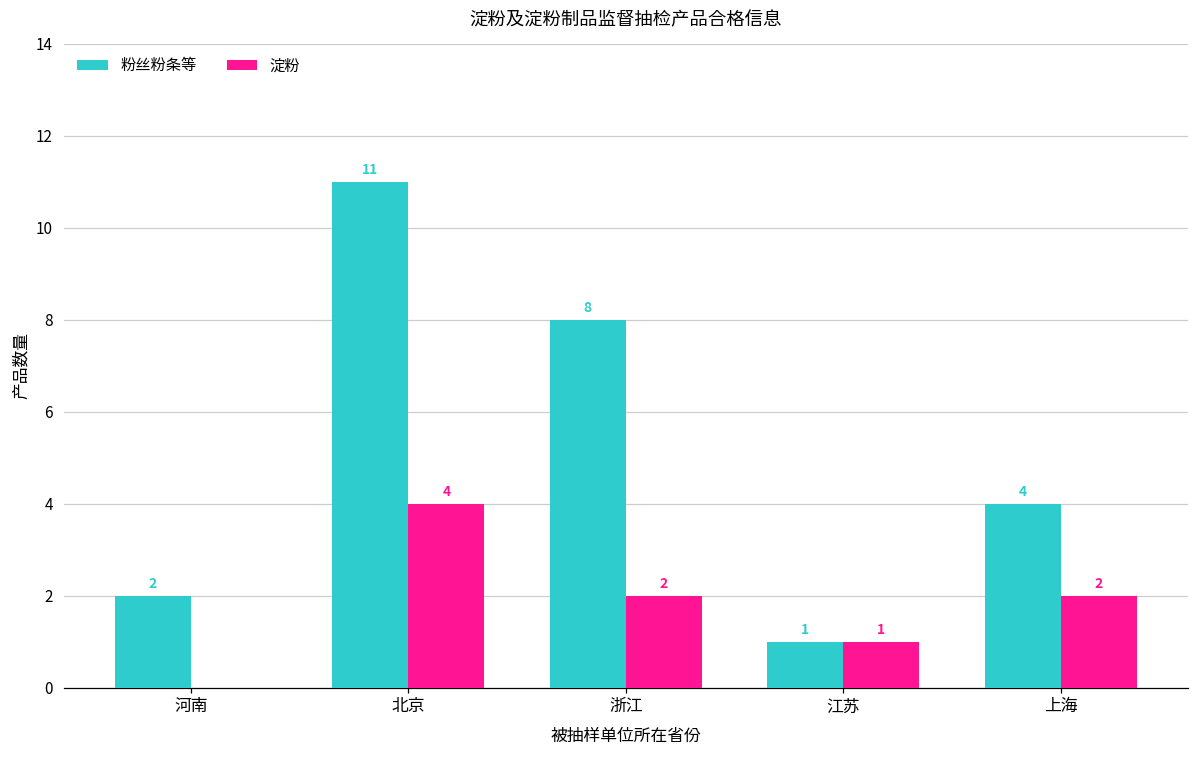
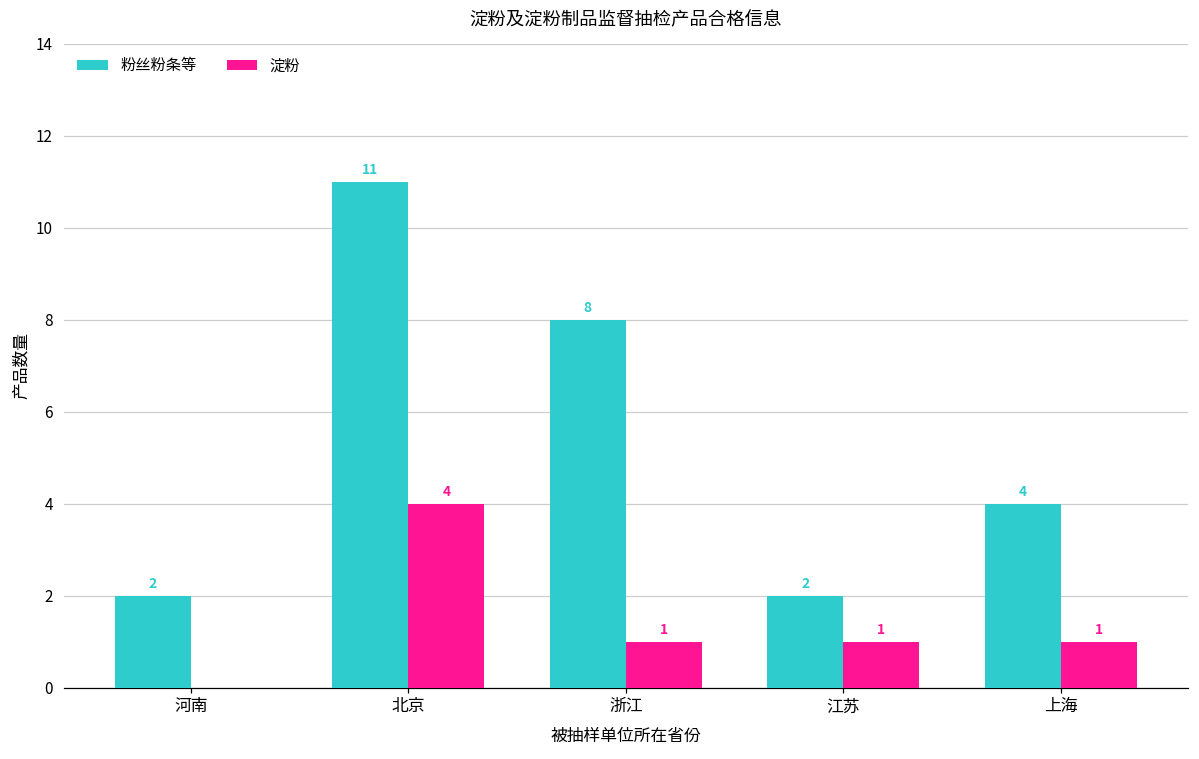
  {
    "粉丝粉条等": {
      "河南": 2,
      "北京": 11,
      "浙江": 8,
-     "江苏": 1,
+     "江苏": 2,
      "上海": 4
    },
    "淀粉": {
      "北京": 4,
-     "浙江": 2,
+     "浙江": 1,
      "江苏": 1,
-     "上海": 2
+     "上海": 1
    }
  }
